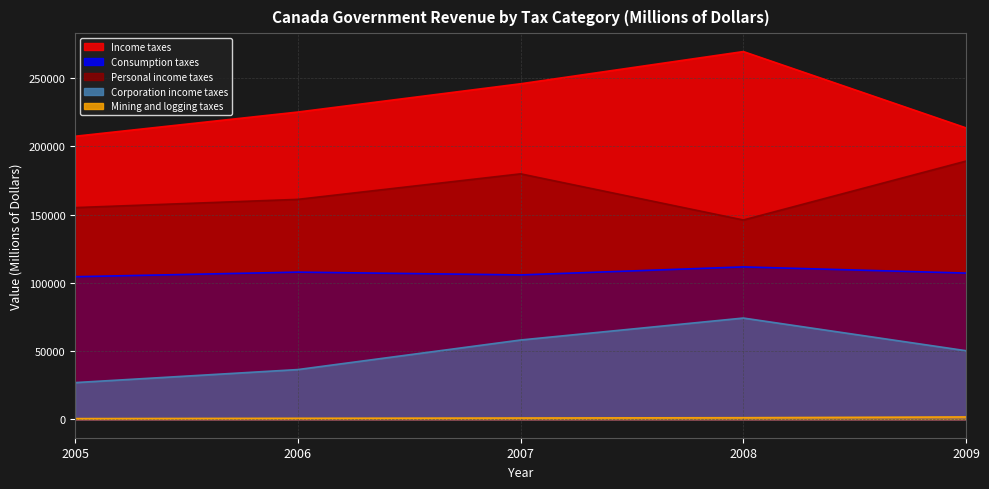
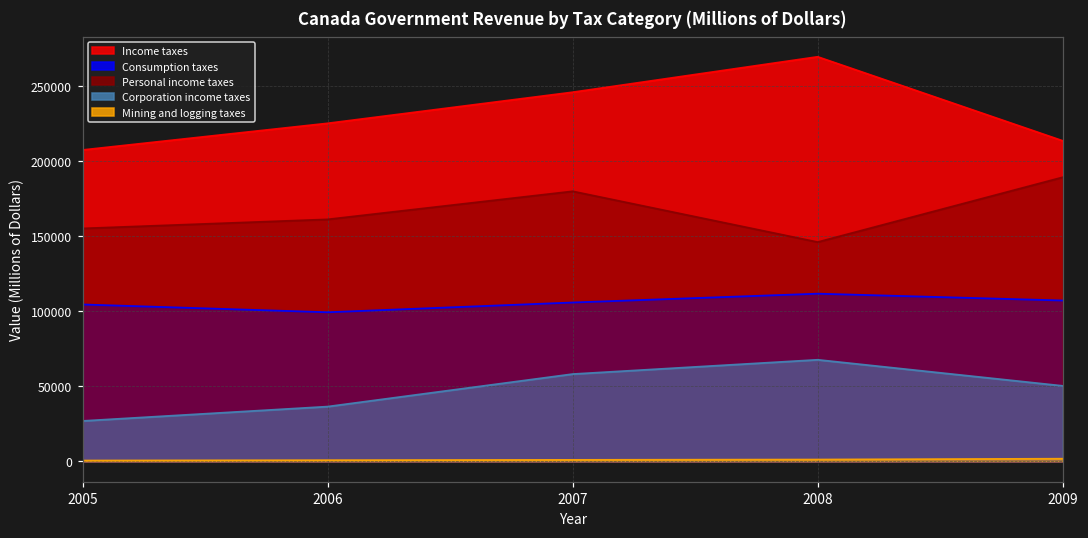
  {
    "Income taxes": {
      "2005": 207000,
      "2006": 225000,
      "2007": 246000,
      "2008": 269000,
      "2009": 214000
    },
    "Consumption taxes": {
      "2005": 104000,
-     "2006": 108000,
+     "2006": 99000,
      "2007": 106000,
      "2008": 112000,
      "2009": 107000
    },
    "Personal income taxes": {
      "2005": 155000,
      "2006": 161000,
      "2007": 180000,
      "2008": 146000,
      "2009": 189000
    },
    "Corporation income taxes": {
      "2005": 27000,
      "2006": 36000,
      "2007": 58000,
-     "2008": 74000,
+     "2008": 68000,
      "2009": 50000
    },
    "Mining and logging taxes": {
      "2005": 1000,
      "2006": 1000,
      "2007": 1000,
      "2008": 1000,
      "2009": 2000
    }
  }
